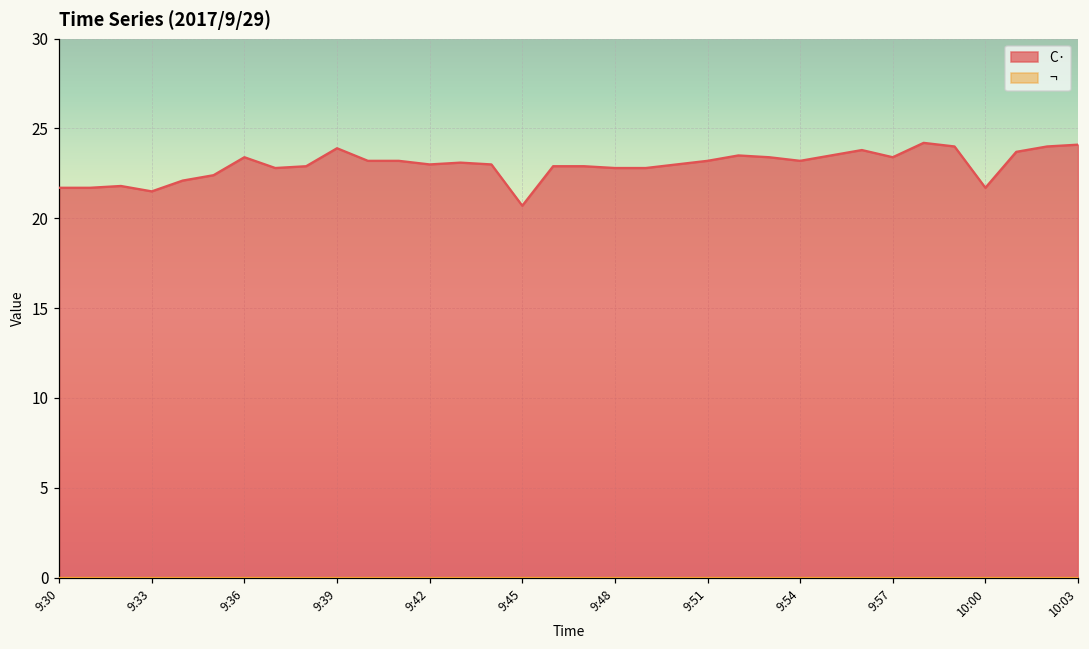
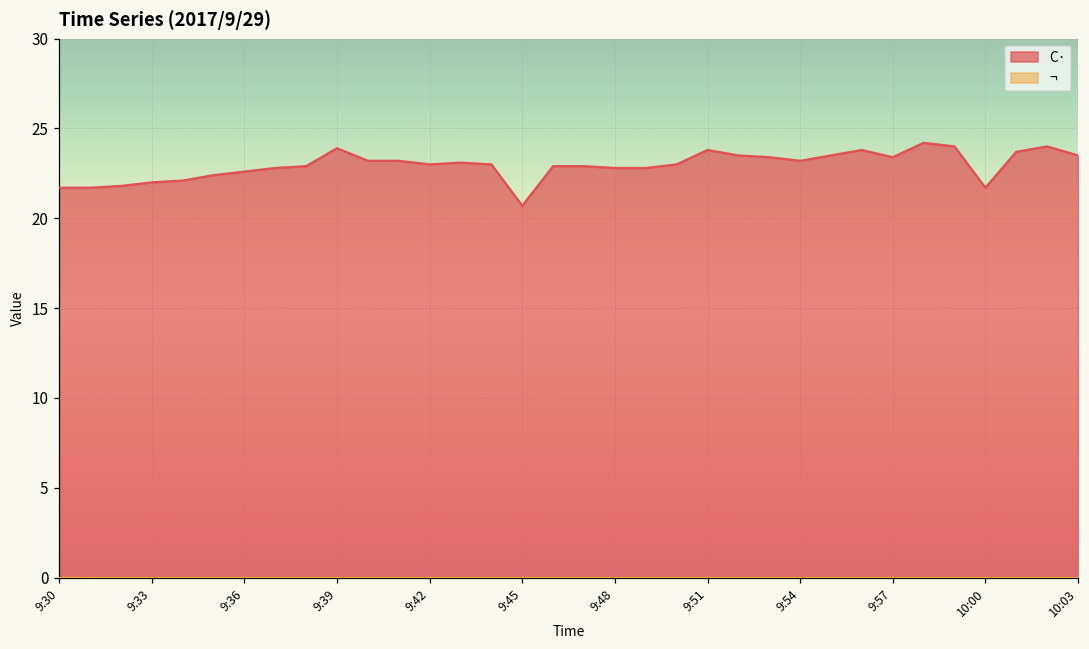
  {
    "C·": {
      "9:30": 21.7,
-     "9:33": 21.5,
-     "9:36": 23.4,
+     "9:33": 22.0,
+     "9:36": 22.6,
      "9:39": 23.9,
      "9:42": 23.0,
      "9:45": 20.7,
      "9:48": 22.8,
-     "9:51": 23.2,
+     "9:51": 23.8,
      "9:54": 23.2,
      "9:57": 23.4,
      "10:00": 21.7,
-     "10:03": 24.1
+     "10:03": 23.5
    },
    "¬": {
      "9:30": 0.0,
      "9:33": 0.0,
      "9:36": 0.0,
      "9:39": 0.0,
      "9:42": 0.0,
      "9:45": 0.0,
      "9:48": 0.0,
      "9:51": 0.0,
      "9:54": 0.0,
      "9:57": 0.0,
      "10:00": 0.0,
      "10:03": 0.0
    }
  }
